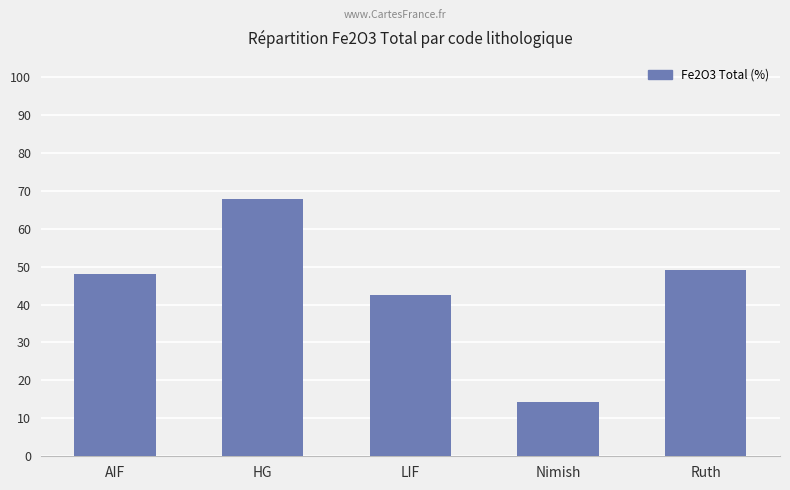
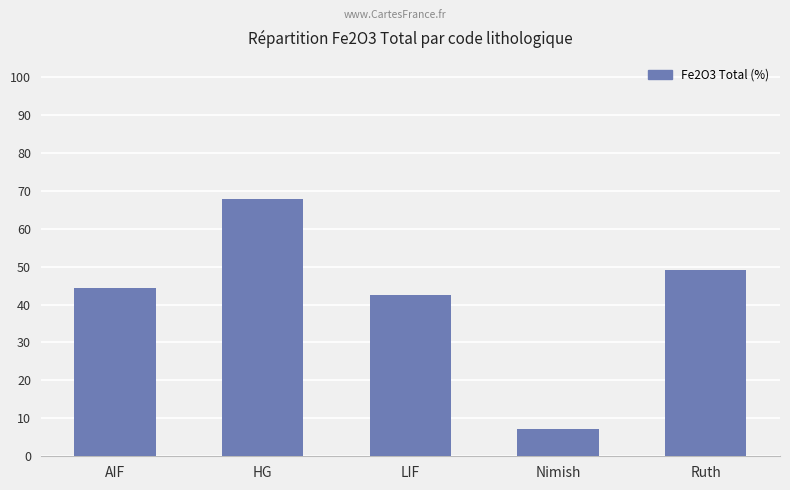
  {
-   "AIF": 48,
+   "AIF": 44,
    "HG": 68,
    "LIF": 43,
-   "Nimish": 14,
+   "Nimish": 7,
    "Ruth": 49
  }
